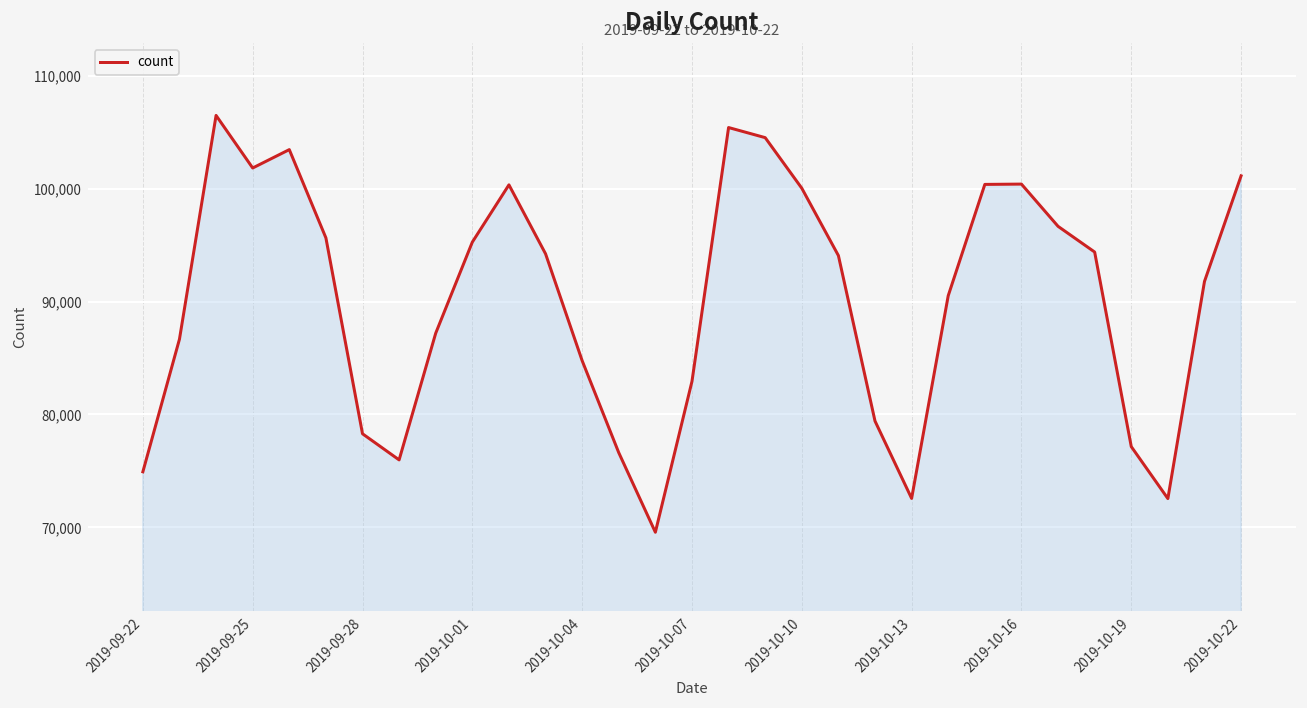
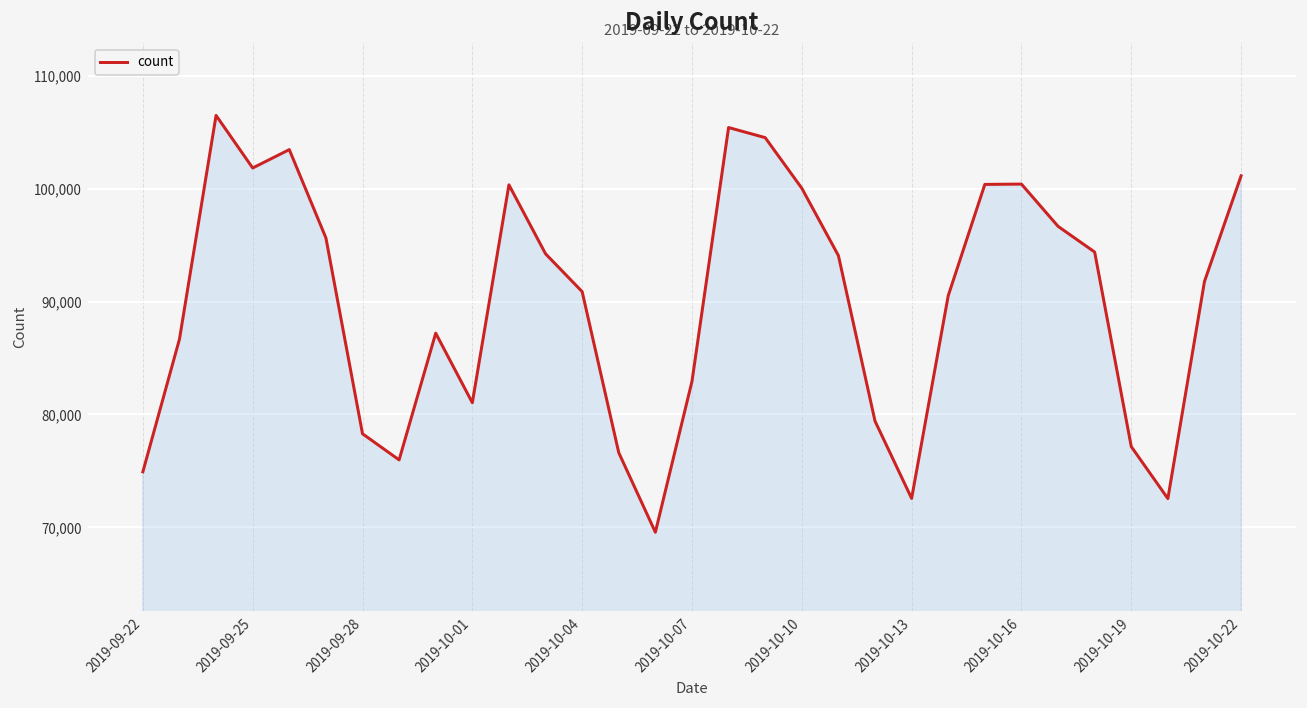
  {
    "2019-09-22": "75,000",
    "2019-09-25": "102,000",
    "2019-09-28": "78,000",
-   "2019-10-01": "95,000",
-   "2019-10-04": "85,000",
+   "2019-10-01": "81,000",
+   "2019-10-04": "91,000",
    "2019-10-07": "83,000",
    "2019-10-10": "100,000",
    "2019-10-13": "73,000",
    "2019-10-16": "100,000",
    "2019-10-19": "77,000",
    "2019-10-22": "101,000"
  }
